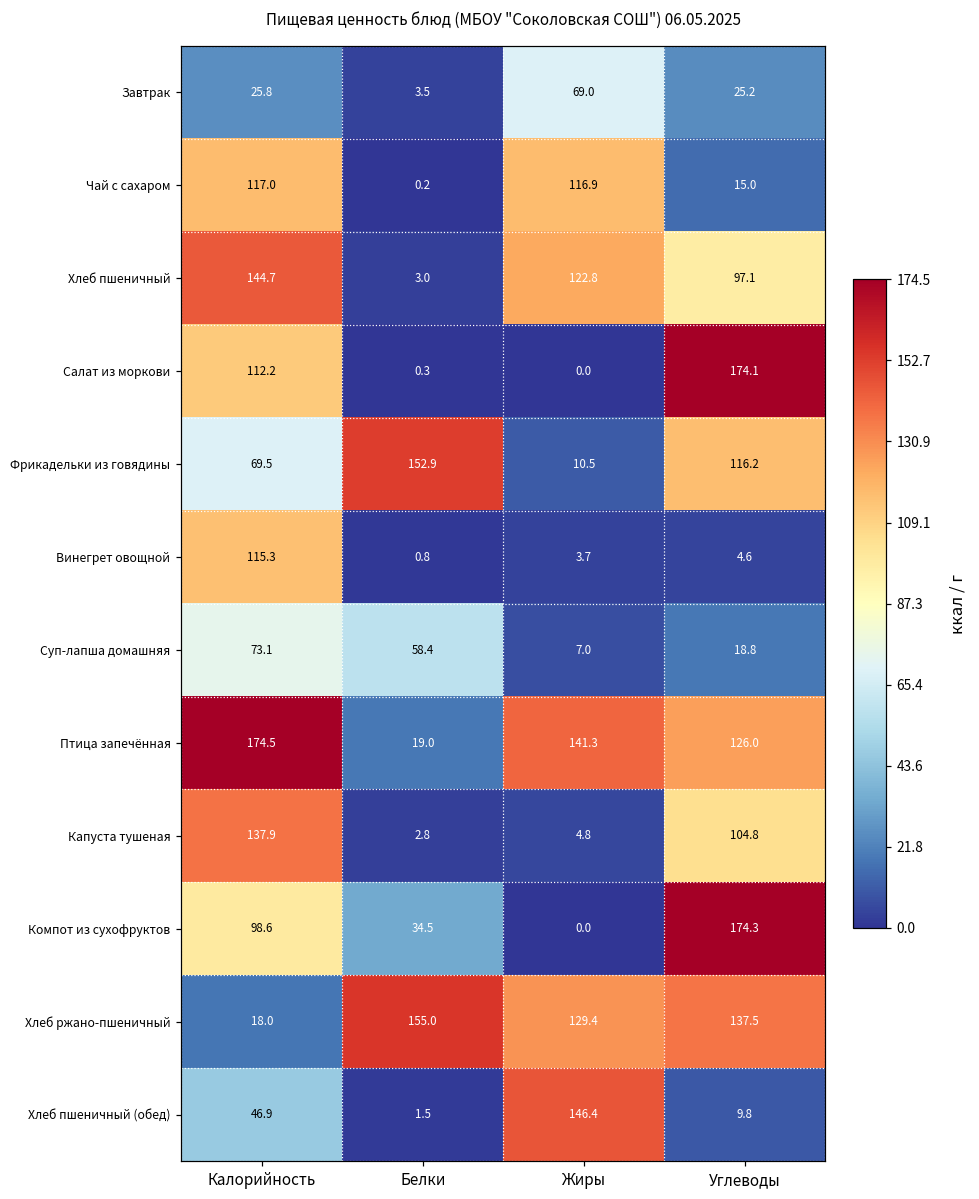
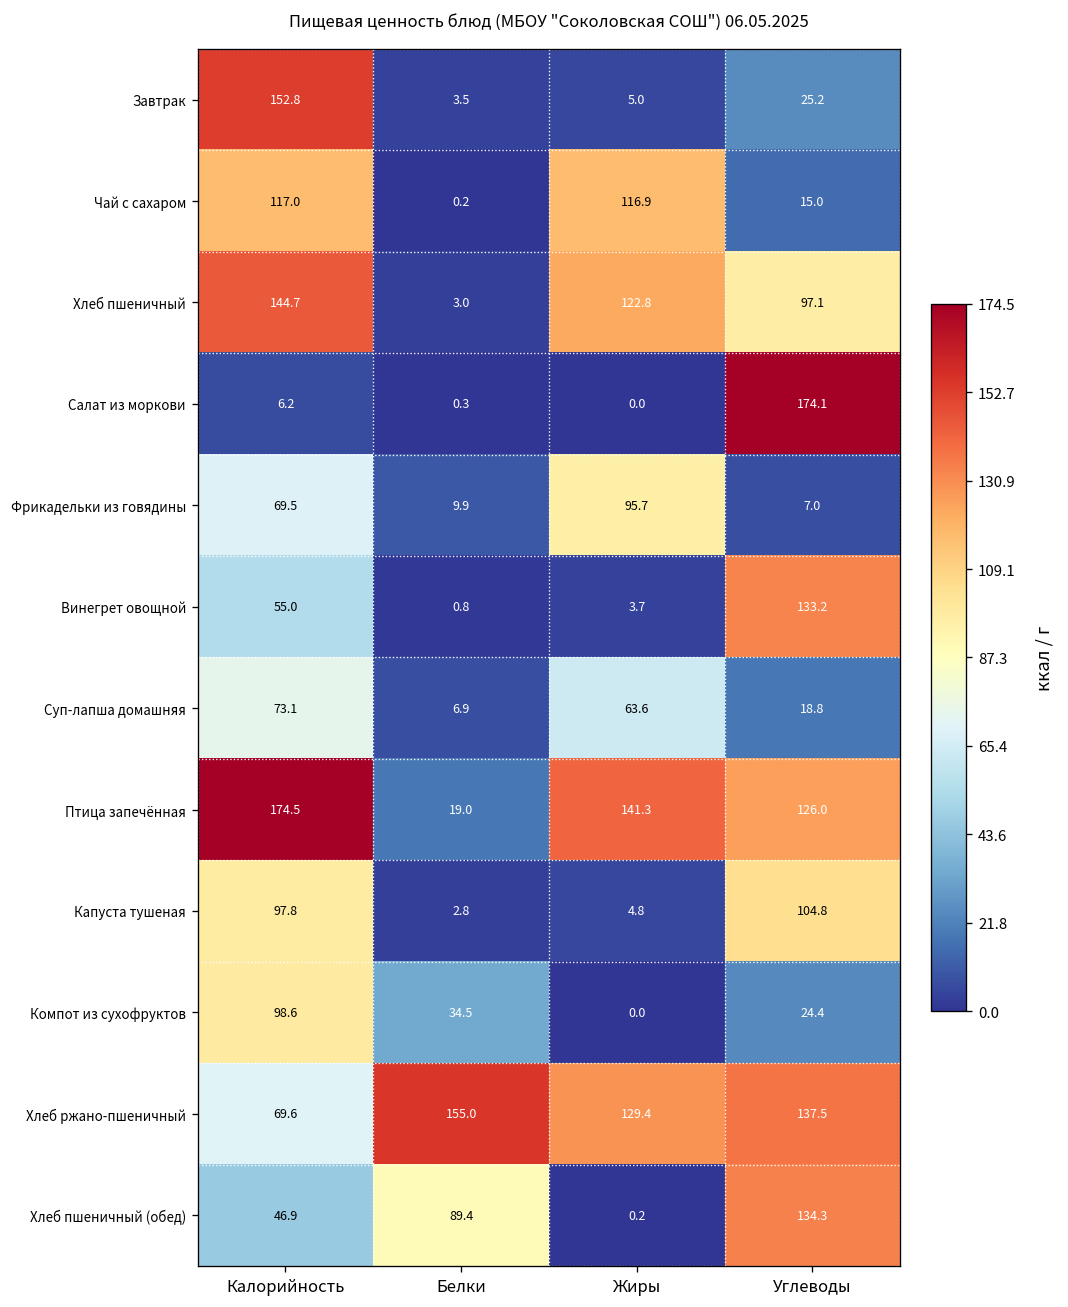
  {
    "Завтрак": {
-     "Калорийность": 25.8,
+     "Калорийность": 152.8,
      "Белки": 3.5,
-     "Жиры": 69.0,
+     "Жиры": 5.0,
      "Углеводы": 25.2
    },
    "Чай с сахаром": {
      "Калорийность": 117.0,
      "Белки": 0.2,
      "Жиры": 116.9,
      "Углеводы": 15.0
    },
    "Хлеб пшеничный": {
      "Калорийность": 144.7,
      "Белки": 3.0,
      "Жиры": 122.8,
      "Углеводы": 97.1
    },
    "Салат из моркови": {
-     "Калорийность": 112.2,
+     "Калорийность": 6.2,
      "Белки": 0.3,
      "Жиры": 0.0,
      "Углеводы": 174.1
    },
    "Фрикадельки из говядины": {
      "Калорийность": 69.5,
-     "Белки": 152.9,
-     "Жиры": 10.5,
-     "Углеводы": 116.2
+     "Белки": 9.9,
+     "Жиры": 95.7,
+     "Углеводы": 7.0
    },
    "Винегрет овощной": {
-     "Калорийность": 115.3,
+     "Калорийность": 55.0,
      "Белки": 0.8,
      "Жиры": 3.7,
-     "Углеводы": 4.6
+     "Углеводы": 133.2
    },
    "Суп-лапша домашняя": {
      "Калорийность": 73.1,
-     "Белки": 58.4,
-     "Жиры": 7.0,
+     "Белки": 6.9,
+     "Жиры": 63.6,
      "Углеводы": 18.8
    },
    "Птица запечённая": {
      "Калорийность": 174.5,
      "Белки": 19.0,
      "Жиры": 141.3,
      "Углеводы": 126.0
    },
    "Капуста тушеная": {
-     "Калорийность": 137.9,
+     "Калорийность": 97.8,
      "Белки": 2.8,
      "Жиры": 4.8,
      "Углеводы": 104.8
    },
    "Компот из сухофруктов": {
      "Калорийность": 98.6,
      "Белки": 34.5,
      "Жиры": 0.0,
-     "Углеводы": 174.3
+     "Углеводы": 24.4
    },
    "Хлеб ржано-пшеничный": {
-     "Калорийность": 18.0,
+     "Калорийность": 69.6,
      "Белки": 155.0,
      "Жиры": 129.4,
      "Углеводы": 137.5
    },
    "Хлеб пшеничный (обед)": {
      "Калорийность": 46.9,
-     "Белки": 1.5,
-     "Жиры": 146.4,
-     "Углеводы": 9.8
+     "Белки": 89.4,
+     "Жиры": 0.2,
+     "Углеводы": 134.3
    }
  }
